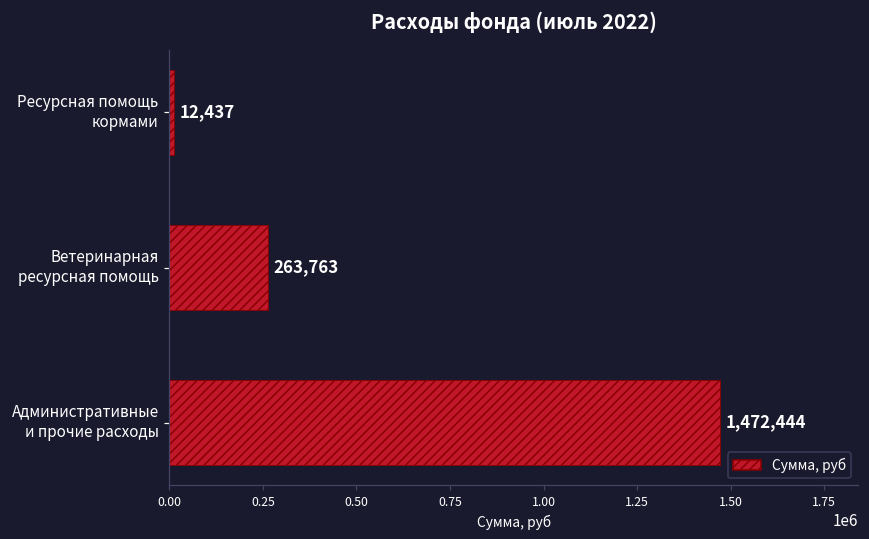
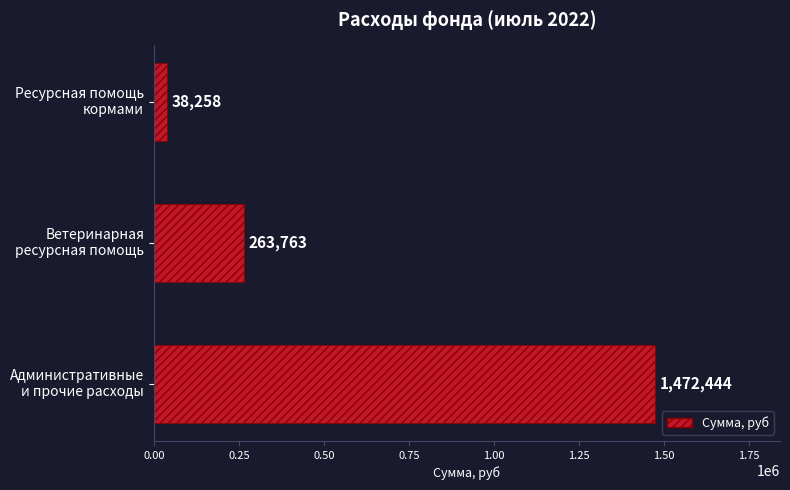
  {
-   "Ресурсная помощь кормами": "12,437",
+   "Ресурсная помощь кормами": "38,258",
    "Ветеринарная ресурсная помощь": "263,763",
    "Административные и прочие расходы": "1,472,444"
  }
